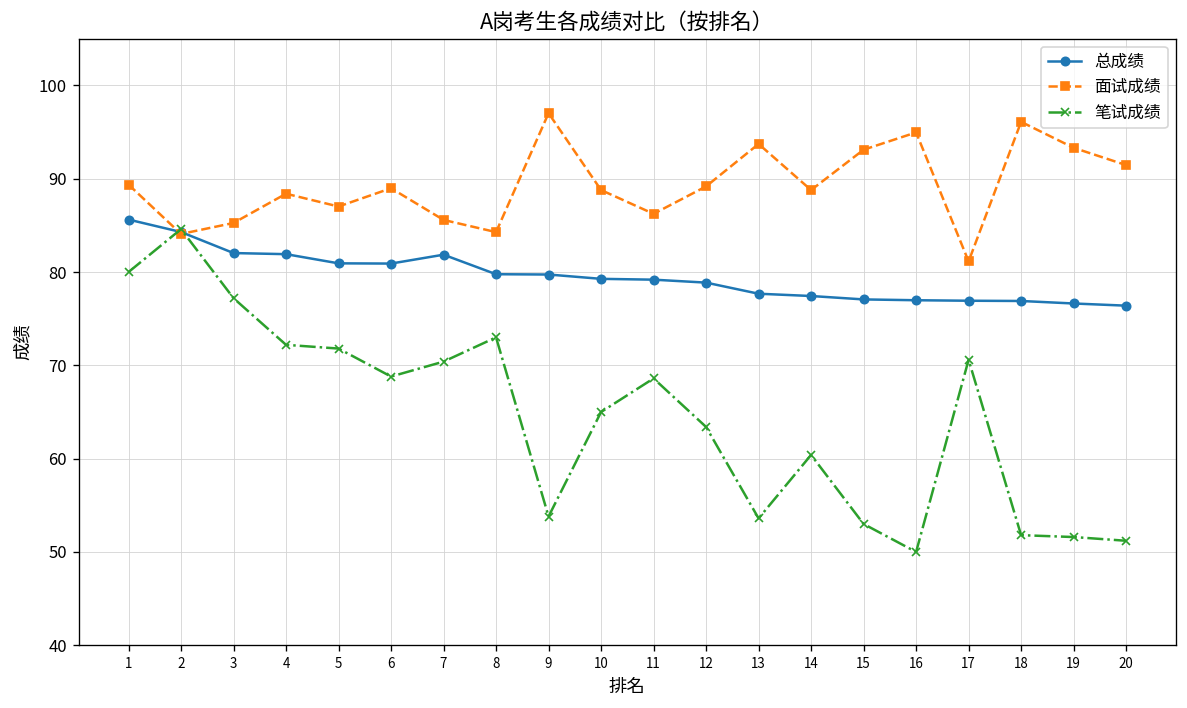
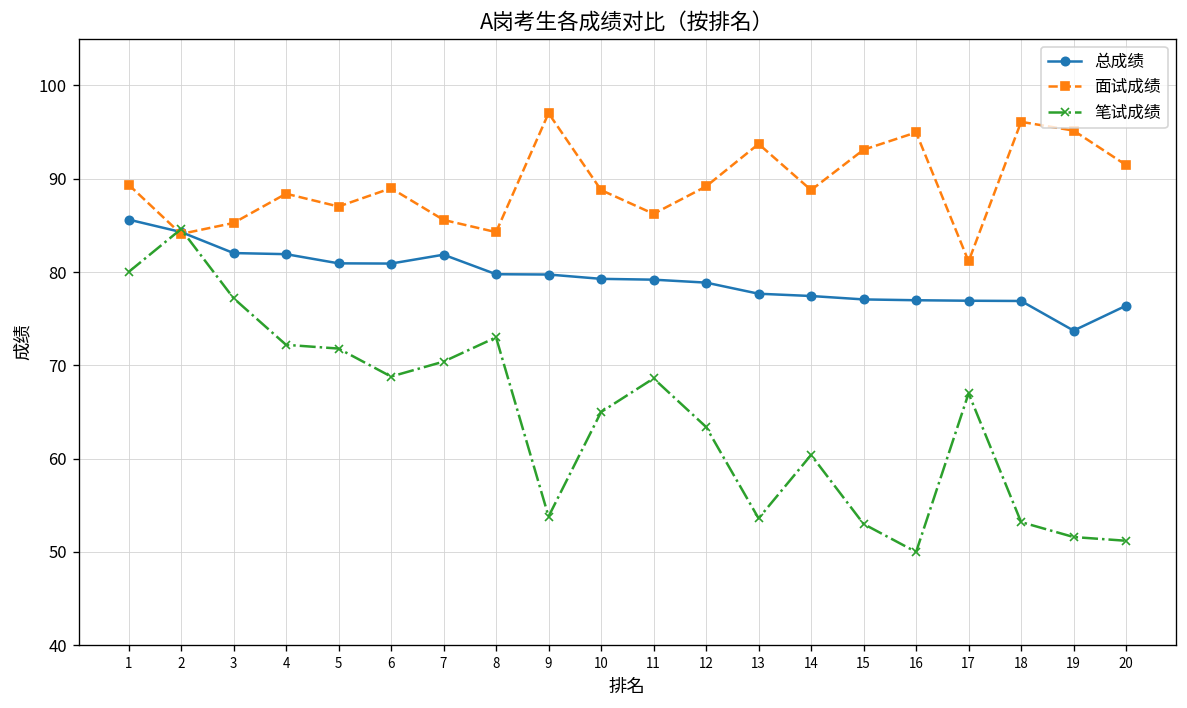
  {
    "总成绩": {
      "1": 86,
      "3": 82,
      "4": 82,
      "5": 81,
      "6": 81,
      "7": 82,
      "8": 80,
      "9": 80,
      "10": 79,
      "11": 79,
      "12": 79,
      "13": 78,
      "14": 77,
      "15": 77,
      "16": 77,
      "17": 77,
      "18": 77,
-     "19": 77,
+     "19": 74,
      "20": 76
    },
    "面试成绩": {
      "1": 89,
      "3": 85,
      "4": 88,
      "5": 87,
      "6": 89,
      "7": 86,
      "8": 84,
      "9": 97,
      "10": 89,
      "11": 86,
      "12": 89,
      "13": 94,
      "14": 89,
      "15": 93,
      "16": 95,
      "17": 81,
      "18": 96,
-     "19": 93,
+     "19": 95,
      "20": 91
    },
    "笔试成绩": {
      "1": 80,
      "3": 77,
      "4": 72,
      "5": 72,
      "6": 69,
      "7": 70,
      "8": 73,
      "9": 54,
      "10": 65,
      "11": 69,
      "12": 63,
      "13": 54,
      "14": 60,
      "15": 53,
      "16": 50,
-     "17": 71,
-     "18": 52,
+     "17": 67,
+     "18": 53,
      "19": 52,
      "20": 51
    }
  }
